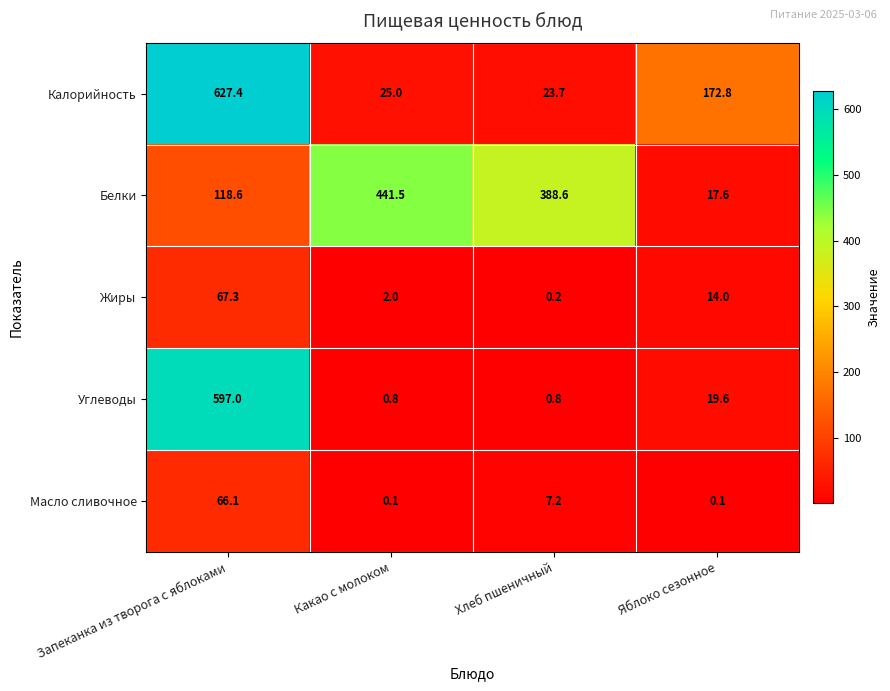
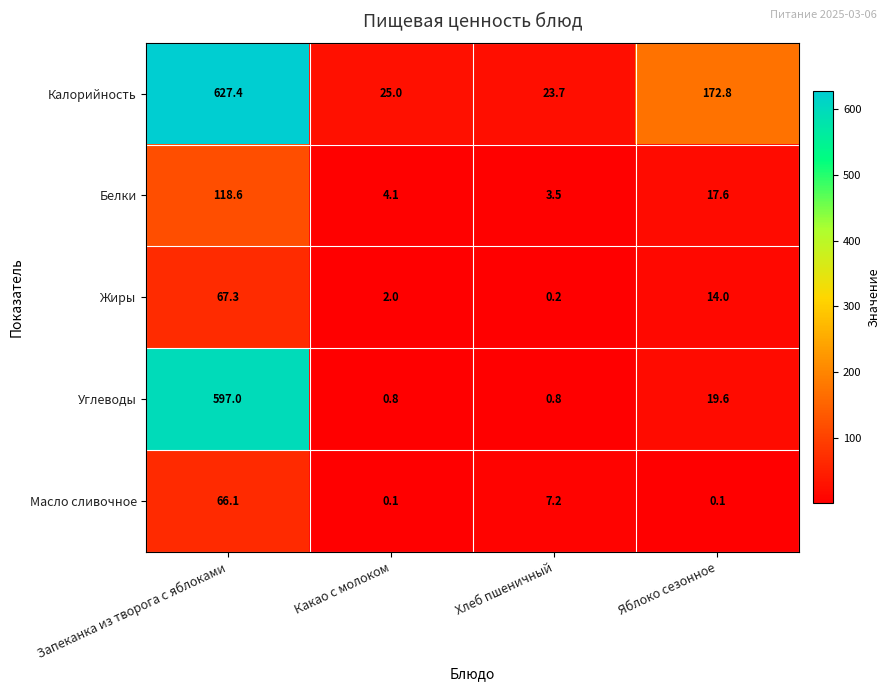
  {
    "Калорийность": {
      "Запеканка из творога с яблоками": 627.4,
      "Какао с молоком": 25.0,
      "Хлеб пшеничный": 23.7,
      "Яблоко сезонное": 172.8
    },
    "Белки": {
      "Запеканка из творога с яблоками": 118.6,
-     "Какао с молоком": 441.5,
-     "Хлеб пшеничный": 388.6,
+     "Какао с молоком": 4.1,
+     "Хлеб пшеничный": 3.5,
      "Яблоко сезонное": 17.6
    },
    "Жиры": {
      "Запеканка из творога с яблоками": 67.3,
      "Какао с молоком": 2.0,
      "Хлеб пшеничный": 0.2,
      "Яблоко сезонное": 14.0
    },
    "Углеводы": {
      "Запеканка из творога с яблоками": 597.0,
      "Какао с молоком": 0.8,
      "Хлеб пшеничный": 0.8,
      "Яблоко сезонное": 19.6
    },
    "Масло сливочное": {
      "Запеканка из творога с яблоками": 66.1,
      "Какао с молоком": 0.1,
      "Хлеб пшеничный": 7.2,
      "Яблоко сезонное": 0.1
    }
  }
